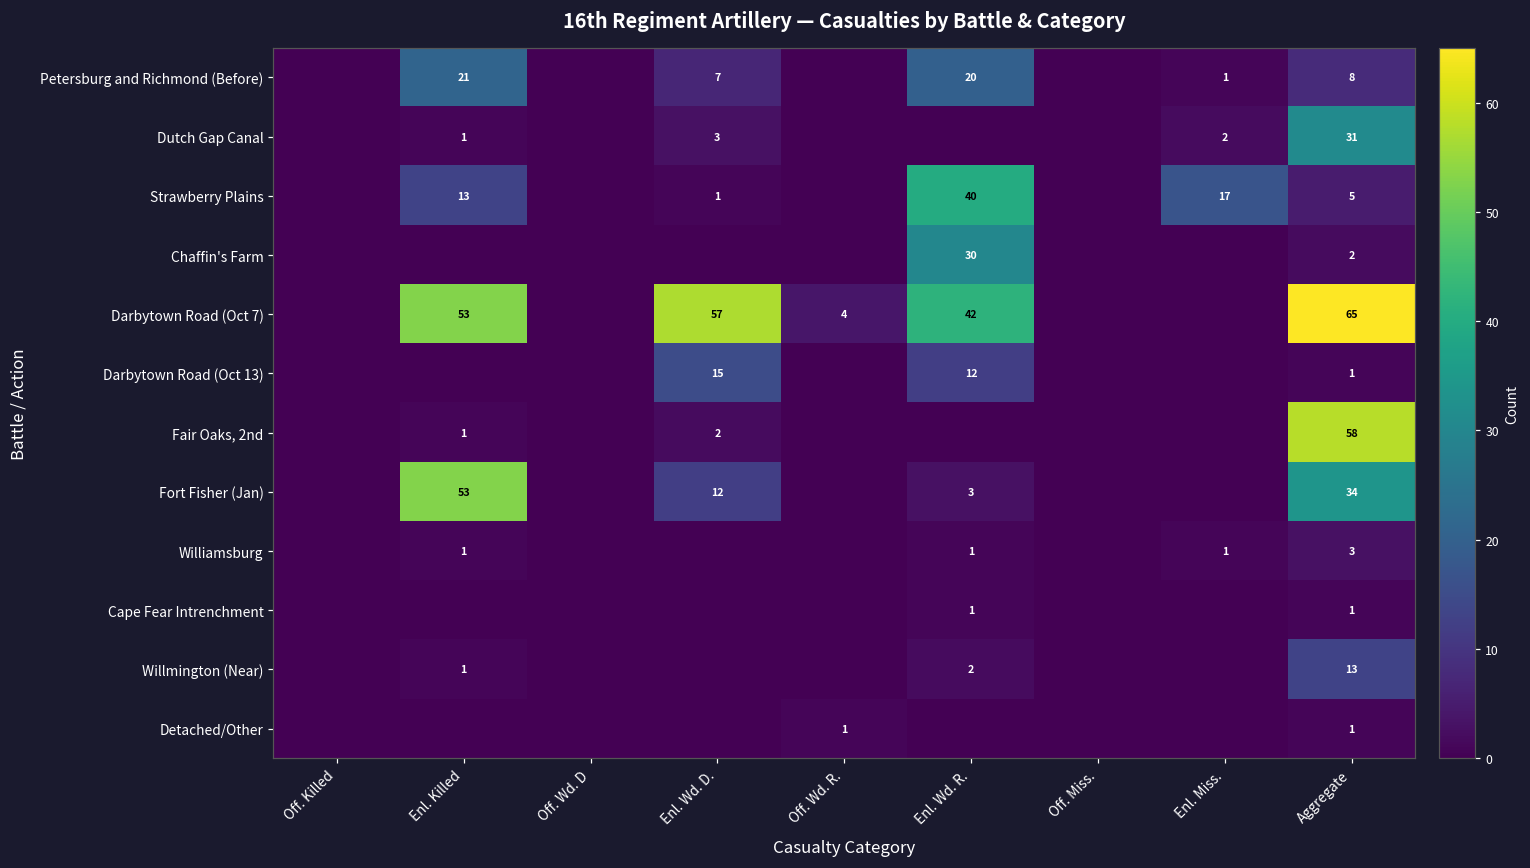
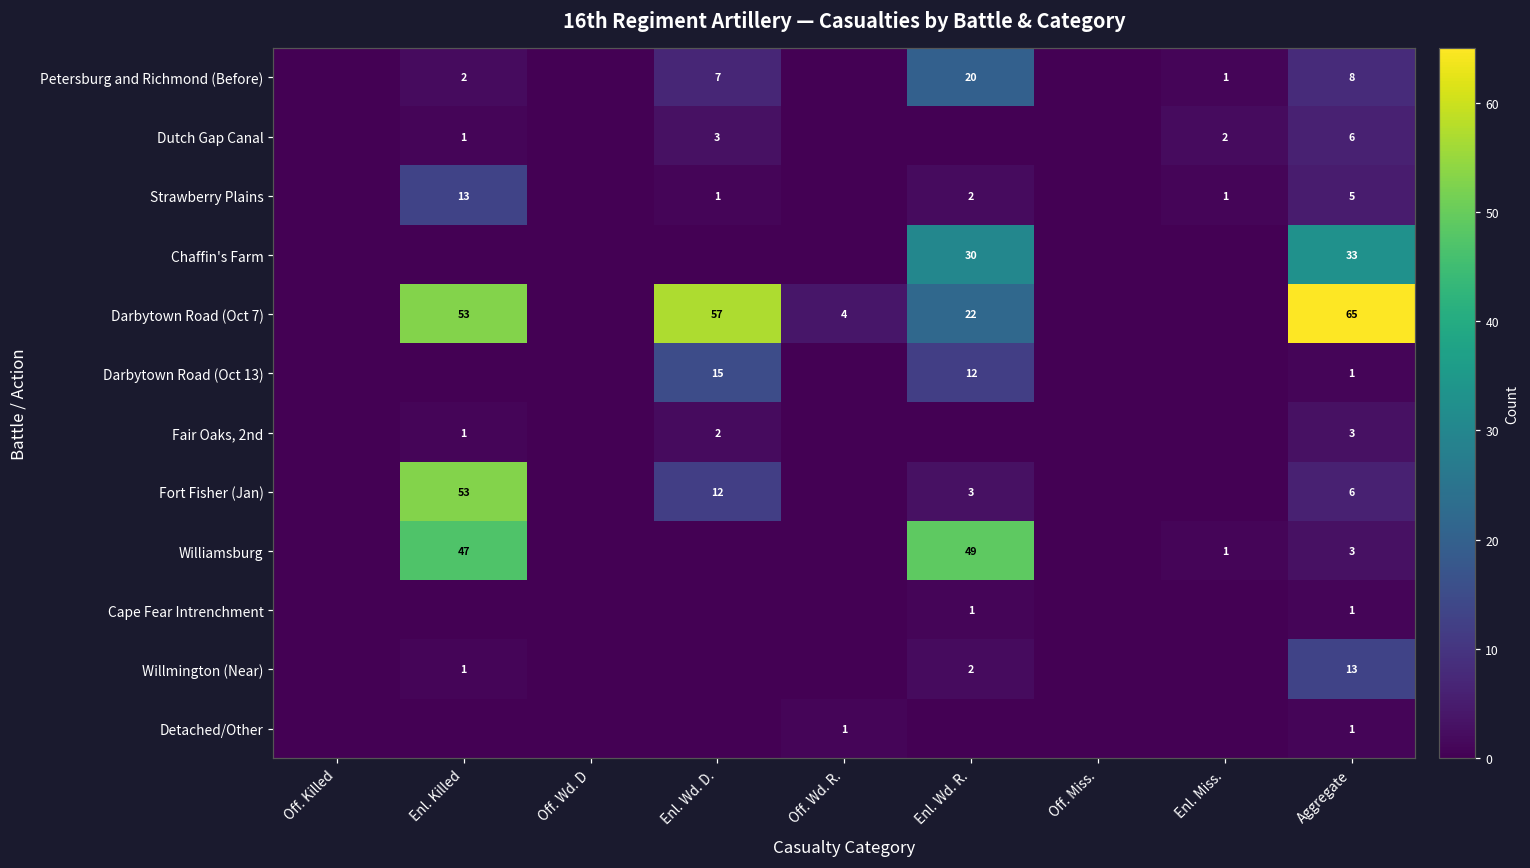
  {
    "Petersburg and Richmond (Before)": {
-     "Enl. Killed": 21,
+     "Enl. Killed": 2,
      "Enl. Wd. D.": 7,
      "Enl. Wd. R.": 20,
      "Enl. Miss.": 1,
      "Aggregate": 8
    },
    "Dutch Gap Canal": {
      "Enl. Killed": 1,
      "Enl. Wd. D.": 3,
      "Enl. Miss.": 2,
-     "Aggregate": 31
+     "Aggregate": 6
    },
    "Strawberry Plains": {
      "Enl. Killed": 13,
      "Enl. Wd. D.": 1,
-     "Enl. Wd. R.": 40,
-     "Enl. Miss.": 17,
+     "Enl. Wd. R.": 2,
+     "Enl. Miss.": 1,
      "Aggregate": 5
    },
    "Chaffin's Farm": {
      "Enl. Wd. R.": 30,
-     "Aggregate": 2
+     "Aggregate": 33
    },
    "Darbytown Road (Oct 7)": {
      "Enl. Killed": 53,
      "Enl. Wd. D.": 57,
      "Off. Wd. R.": 4,
-     "Enl. Wd. R.": 42,
+     "Enl. Wd. R.": 22,
      "Aggregate": 65
    },
    "Darbytown Road (Oct 13)": {
      "Enl. Wd. D.": 15,
      "Enl. Wd. R.": 12,
      "Aggregate": 1
    },
    "Fair Oaks, 2nd": {
      "Enl. Killed": 1,
      "Enl. Wd. D.": 2,
-     "Aggregate": 58
+     "Aggregate": 3
    },
    "Fort Fisher (Jan)": {
      "Enl. Killed": 53,
      "Enl. Wd. D.": 12,
      "Enl. Wd. R.": 3,
-     "Aggregate": 34
+     "Aggregate": 6
    },
    "Williamsburg": {
-     "Enl. Killed": 1,
-     "Enl. Wd. R.": 1,
+     "Enl. Killed": 47,
+     "Enl. Wd. R.": 49,
      "Enl. Miss.": 1,
      "Aggregate": 3
    },
    "Cape Fear Intrenchment": {
      "Enl. Wd. R.": 1,
      "Aggregate": 1
    },
    "Willmington (Near)": {
      "Enl. Killed": 1,
      "Enl. Wd. R.": 2,
      "Aggregate": 13
    },
    "Detached/Other": {
      "Off. Wd. R.": 1,
      "Aggregate": 1
    }
  }
